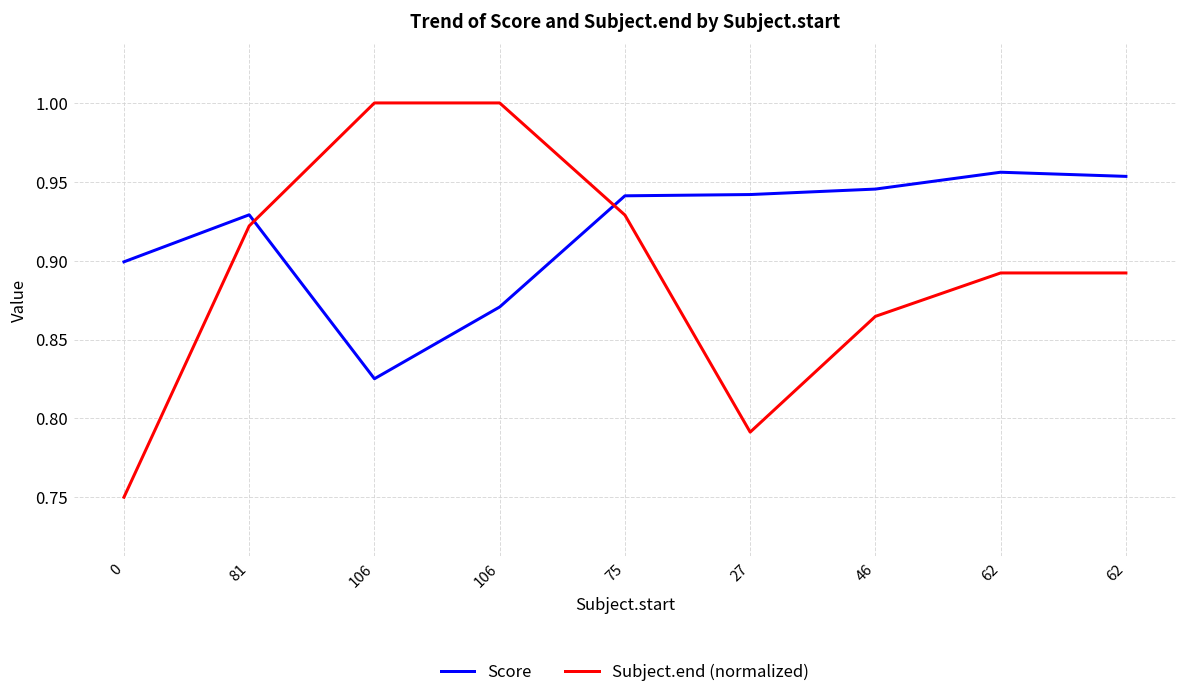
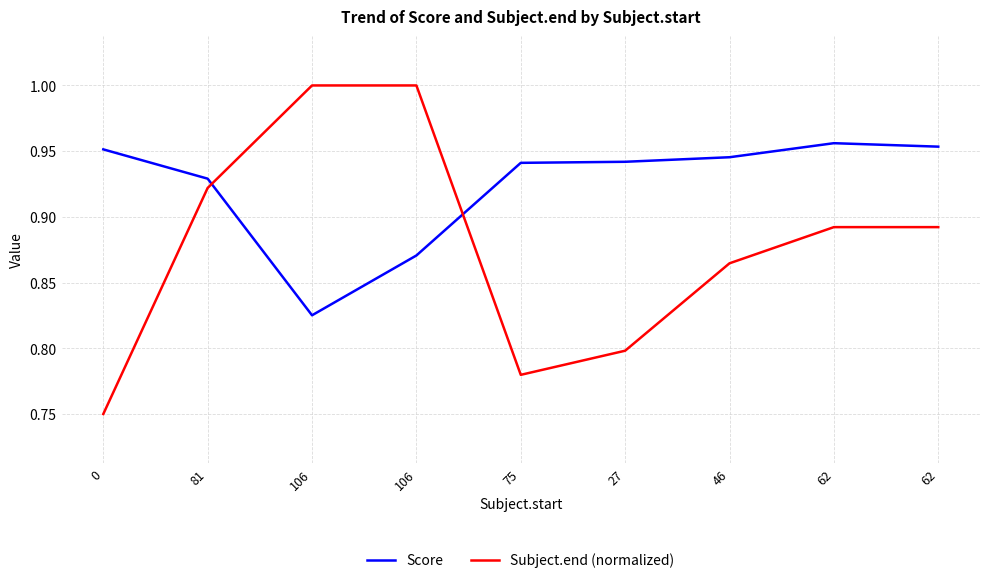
  {
    "Score": {
-     "0": 0.899,
+     "0": 0.951,
      "81": 0.929,
      "75": 0.941,
      "27": 0.942,
      "46": 0.945
    },
    "Subject.end (normalized)": {
      "0": 0.750,
      "81": 0.922,
-     "75": 0.929,
-     "27": 0.791,
+     "75": 0.780,
+     "27": 0.798,
      "46": 0.865
    }
  }
